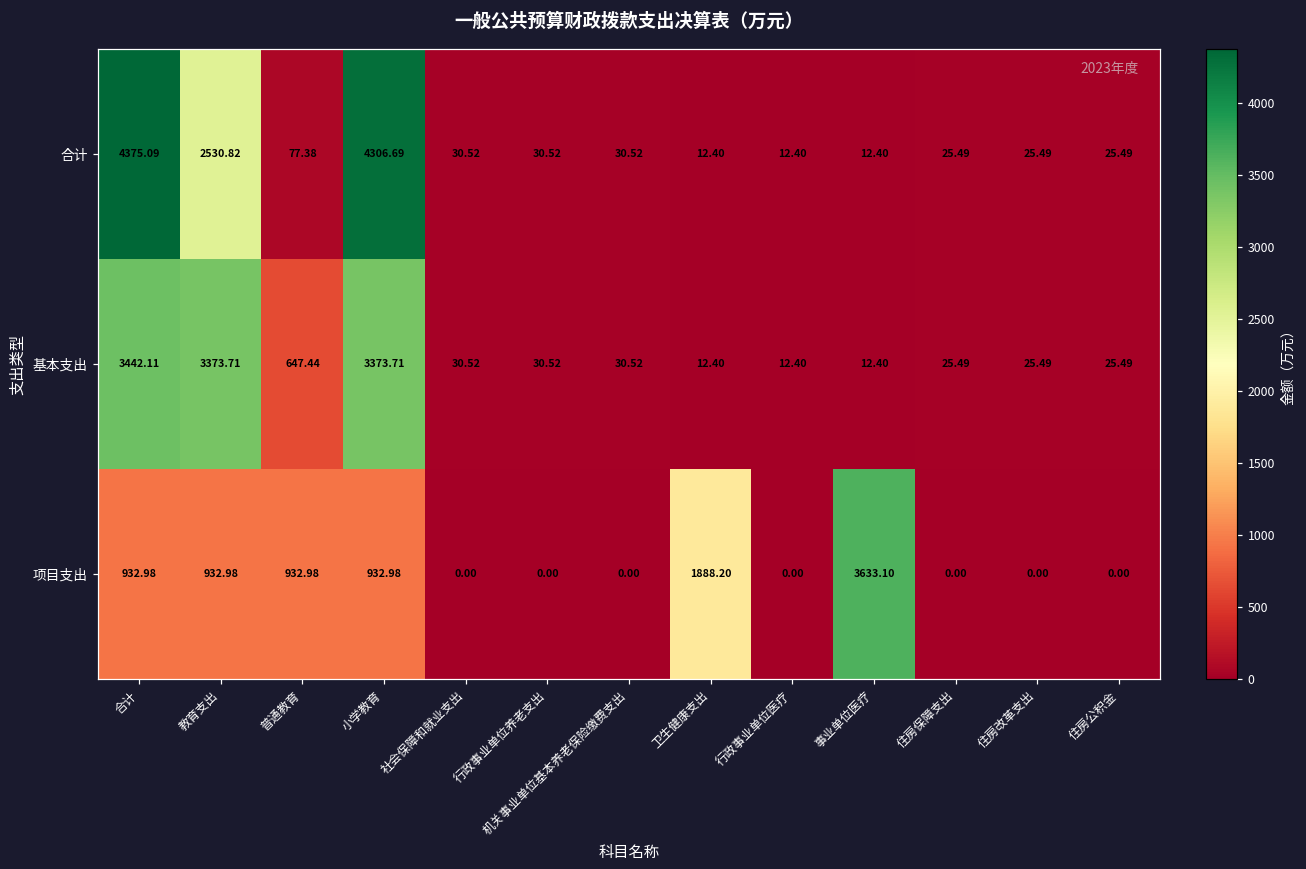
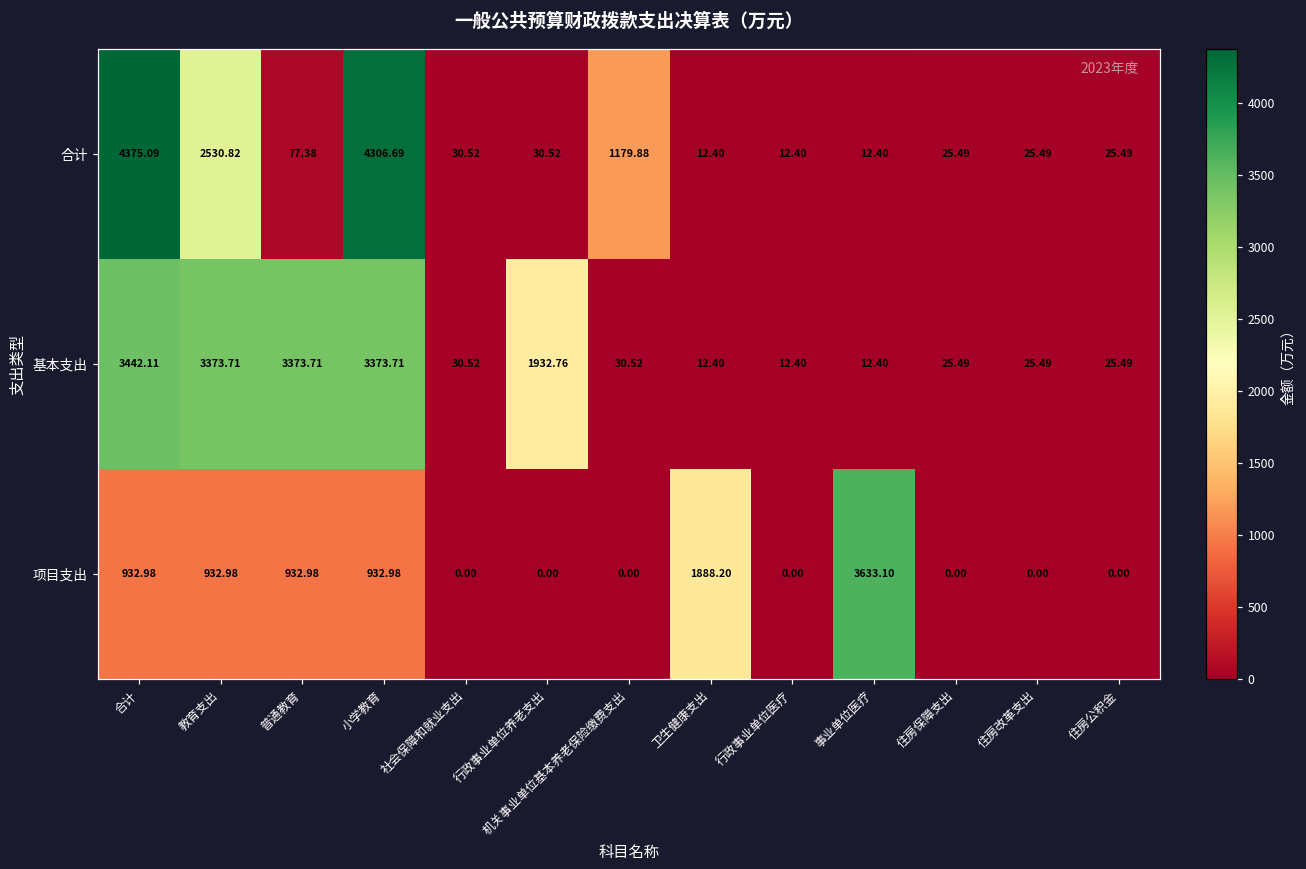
  {
    "合计": {
      "合计": 4375.09,
      "教育支出": 2530.82,
      "普通教育": 77.38,
      "小学教育": 4306.69,
      "社会保障和就业支出": 30.52,
      "行政事业单位养老支出": 30.52,
-     "机关事业单位基本养老保险缴费支出": 30.52,
+     "机关事业单位基本养老保险缴费支出": 1179.88,
      "卫生健康支出": 12.40,
      "行政事业单位医疗": 12.40,
      "事业单位医疗": 12.40,
      "住房保障支出": 25.49,
      "住房改革支出": 25.49
    },
    "基本支出": {
      "合计": 3442.11,
      "教育支出": 3373.71,
-     "普通教育": 647.44,
+     "普通教育": 3373.71,
      "小学教育": 3373.71,
      "社会保障和就业支出": 30.52,
-     "行政事业单位养老支出": 30.52,
+     "行政事业单位养老支出": 1932.76,
      "机关事业单位基本养老保险缴费支出": 30.52,
      "卫生健康支出": 12.40,
      "行政事业单位医疗": 12.40,
      "事业单位医疗": 12.40,
      "住房保障支出": 25.49,
      "住房改革支出": 25.49,
      "住房公积金": 25.49
    },
    "项目支出": {
      "合计": 932.98,
      "教育支出": 932.98,
      "普通教育": 932.98,
      "小学教育": 932.98,
      "社会保障和就业支出": 0.00,
      "行政事业单位养老支出": 0.00,
      "机关事业单位基本养老保险缴费支出": 0.00,
      "卫生健康支出": 1888.20,
      "行政事业单位医疗": 0.00,
      "事业单位医疗": 3633.10,
      "住房保障支出": 0.00,
      "住房改革支出": 0.00,
      "住房公积金": 0.00
    }
  }
